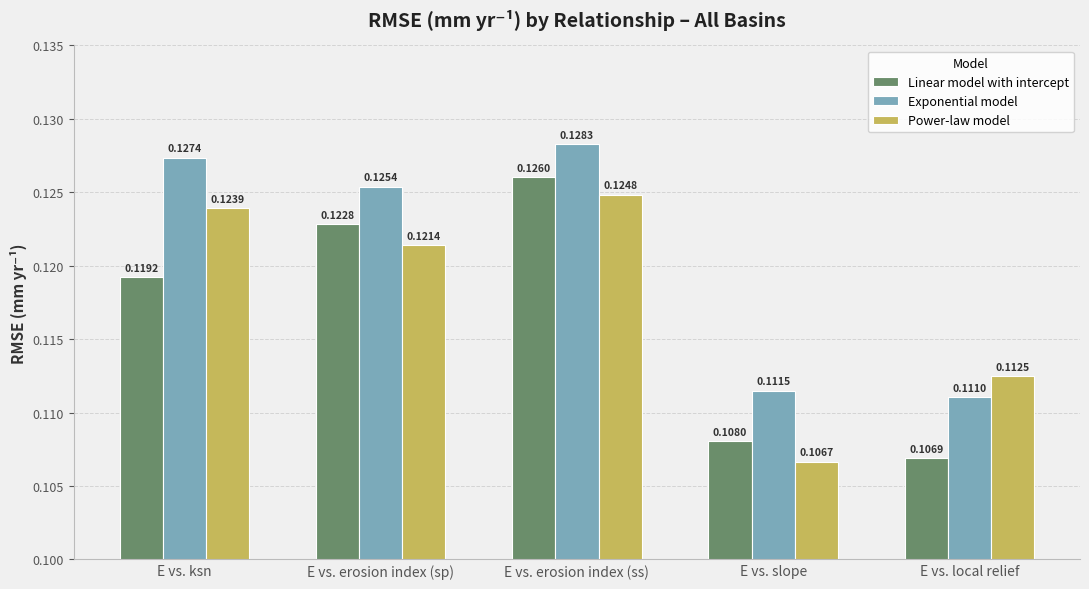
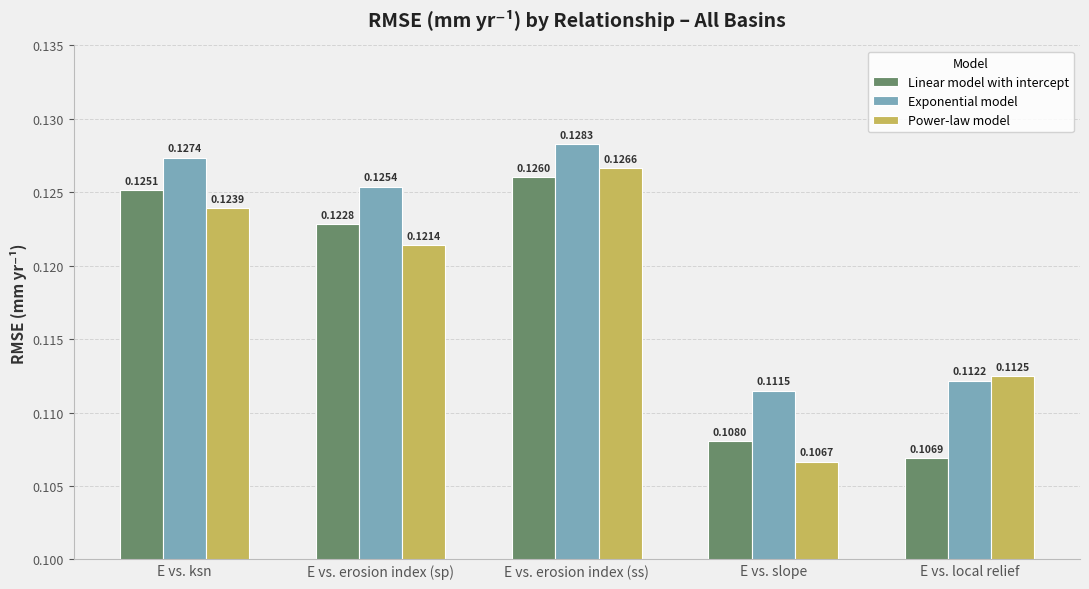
  {
    "Linear model with intercept": {
-     "E vs. ksn": 0.1192,
+     "E vs. ksn": 0.1251,
      "E vs. erosion index (sp)": 0.1228,
      "E vs. erosion index (ss)": 0.1260,
      "E vs. slope": 0.1080,
      "E vs. local relief": 0.1069
    },
    "Exponential model": {
      "E vs. ksn": 0.1274,
      "E vs. erosion index (sp)": 0.1254,
      "E vs. erosion index (ss)": 0.1283,
      "E vs. slope": 0.1115,
-     "E vs. local relief": 0.1110
+     "E vs. local relief": 0.1122
    },
    "Power-law model": {
      "E vs. ksn": 0.1239,
      "E vs. erosion index (sp)": 0.1214,
-     "E vs. erosion index (ss)": 0.1248,
+     "E vs. erosion index (ss)": 0.1266,
      "E vs. slope": 0.1067,
      "E vs. local relief": 0.1125
    }
  }
